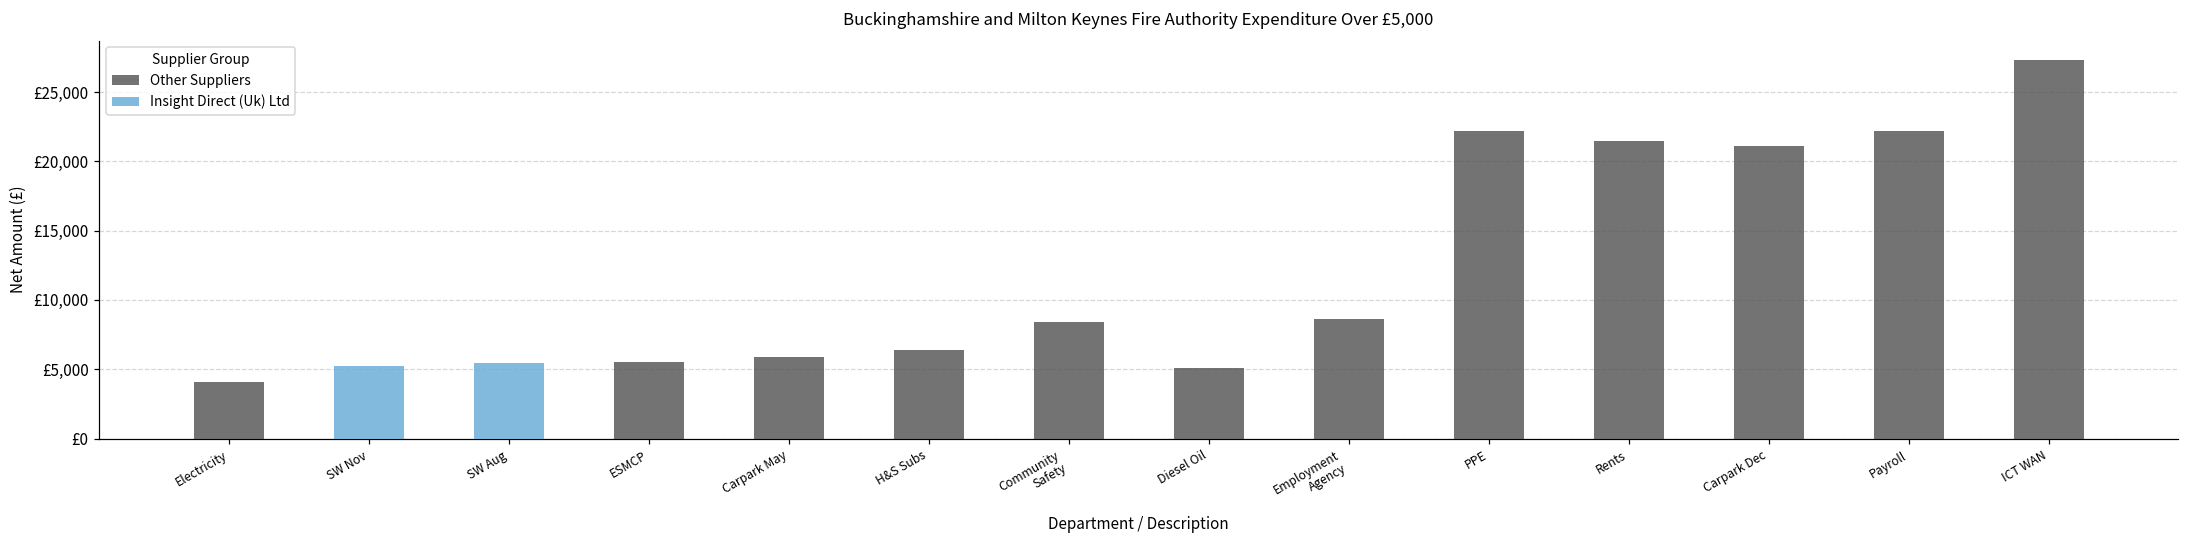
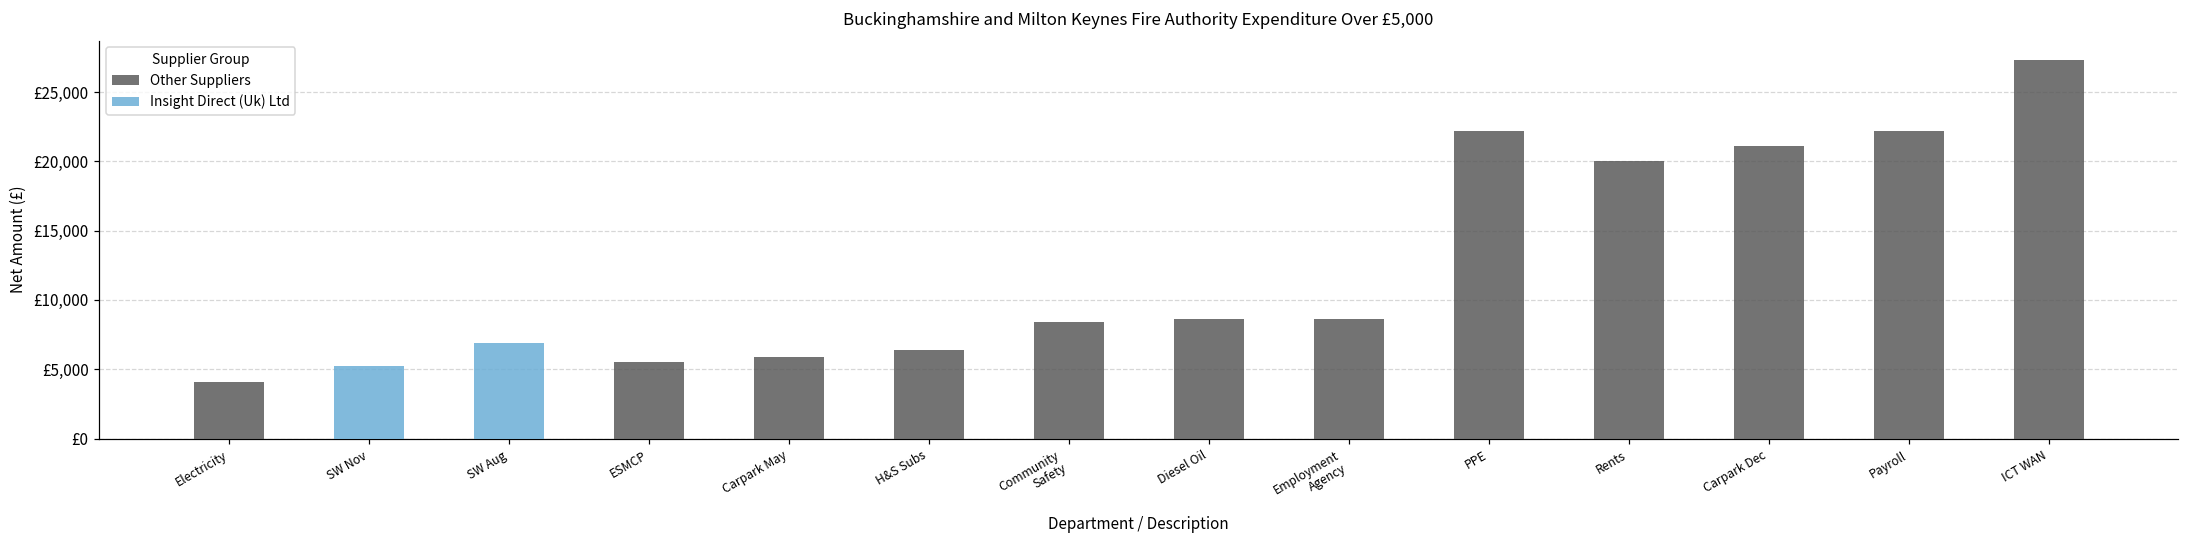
  {
    "Other Suppliers": {
      "Electricity": "£4,100",
      "SW Nov": "£0",
      "SW Aug": "£0",
      "ESMCP": "£5,500",
      "Carpark May": "£5,900",
      "H&S Subs": "£6,400",
      "Community Safety": "£8,400",
-     "Diesel Oil": "£5,100",
+     "Diesel Oil": "£8,600",
      "Employment Agency": "£8,600",
      "PPE": "£22,200",
-     "Rents": "£21,400",
+     "Rents": "£20,000",
      "Carpark Dec": "£21,100",
      "Payroll": "£22,200",
      "ICT WAN": "£27,400"
    },
    "Insight Direct (Uk) Ltd": {
      "Electricity": "£0",
      "SW Nov": "£5,300",
-     "SW Aug": "£5,500",
+     "SW Aug": "£6,900",
      "ESMCP": "£0",
      "Carpark May": "£0",
      "H&S Subs": "£0",
      "Community Safety": "£0",
      "Diesel Oil": "£0",
      "Employment Agency": "£0",
      "PPE": "£0",
      "Rents": "£0",
      "Carpark Dec": "£0",
      "Payroll": "£0",
      "ICT WAN": "£0"
    }
  }
